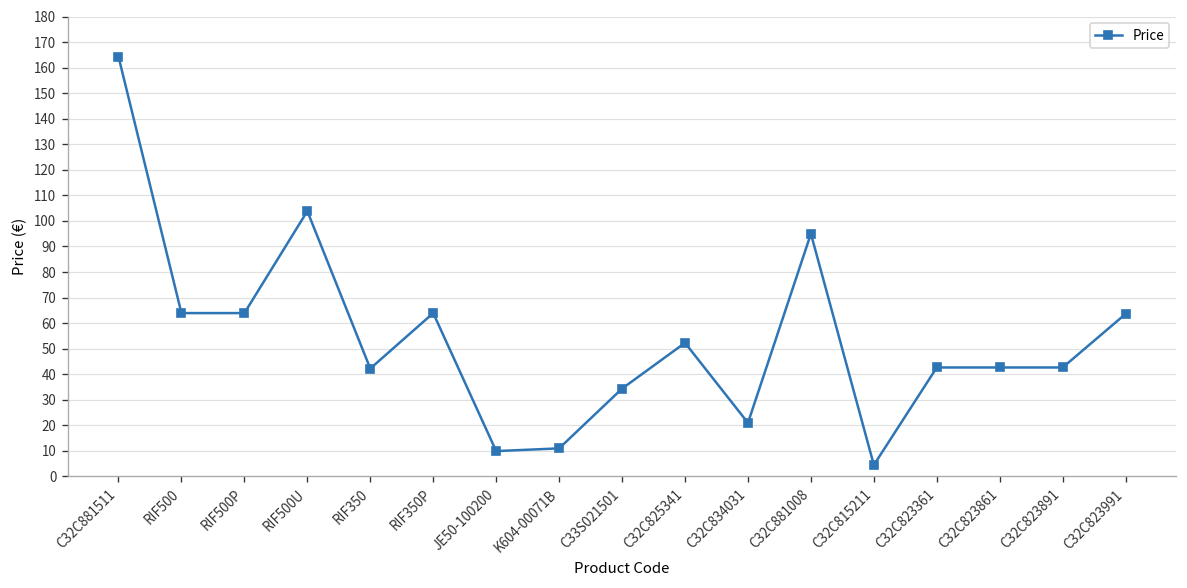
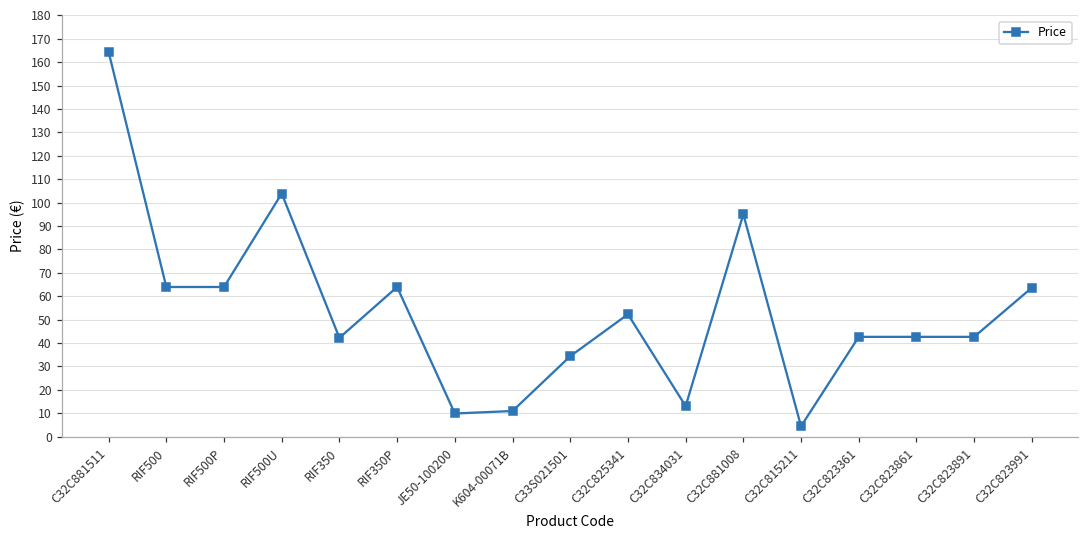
  {
    "C32C881511": 164,
    "RIF500": 64,
    "RIF500P": 64,
    "RIF500U": 104,
    "RIF350": 42,
    "RIF350P": 64,
    "JE50-100200": 10,
    "K604-00071B": 11,
    "C33S021501": 34,
    "C32C825341": 52,
-   "C32C834031": 21,
+   "C32C834031": 13,
    "C32C881008": 95,
    "C32C815211": 4,
    "C32C823361": 43,
    "C32C823861": 43,
    "C32C823891": 43,
    "C32C823991": 64
  }
